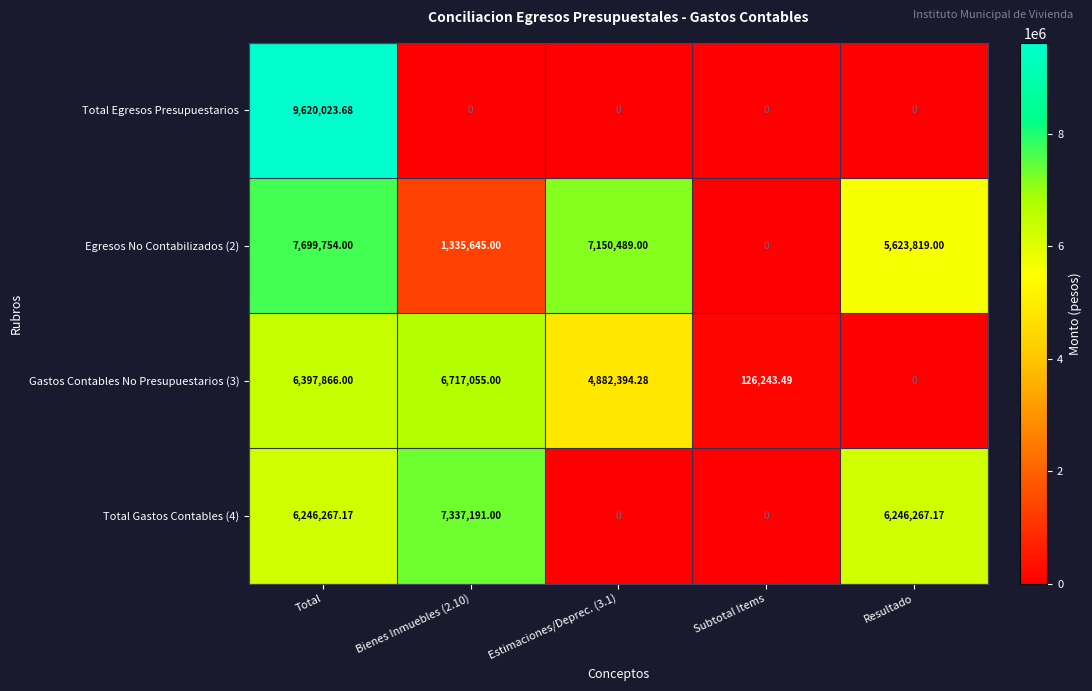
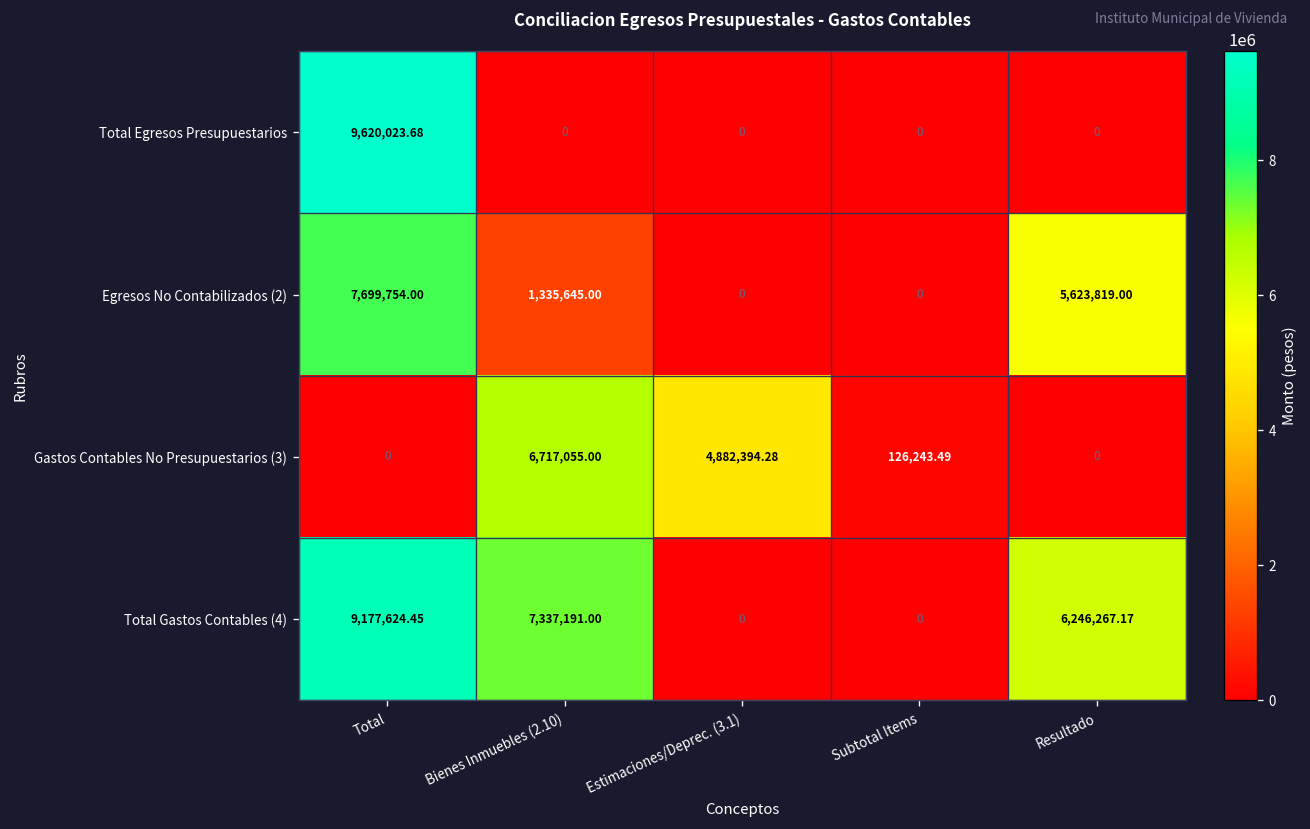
  {
    "Total Egresos Presupuestarios": {
      "Total": "9,620,023.68",
      "Bienes Inmuebles (2.10)": "0",
      "Estimaciones/Deprec. (3.1)": "0",
      "Subtotal Items": "0",
      "Resultado": "0"
    },
    "Egresos No Contabilizados (2)": {
      "Total": "7,699,754.00",
      "Bienes Inmuebles (2.10)": "1,335,645.00",
-     "Estimaciones/Deprec. (3.1)": "7,150,489.00",
+     "Estimaciones/Deprec. (3.1)": "0",
      "Subtotal Items": "0",
      "Resultado": "5,623,819.00"
    },
    "Gastos Contables No Presupuestarios (3)": {
-     "Total": "6,397,866.00",
+     "Total": "0",
      "Bienes Inmuebles (2.10)": "6,717,055.00",
      "Estimaciones/Deprec. (3.1)": "4,882,394.28",
      "Subtotal Items": "126,243.49",
      "Resultado": "0"
    },
    "Total Gastos Contables (4)": {
-     "Total": "6,246,267.17",
+     "Total": "9,177,624.45",
      "Bienes Inmuebles (2.10)": "7,337,191.00",
      "Estimaciones/Deprec. (3.1)": "0",
      "Subtotal Items": "0",
      "Resultado": "6,246,267.17"
    }
  }
